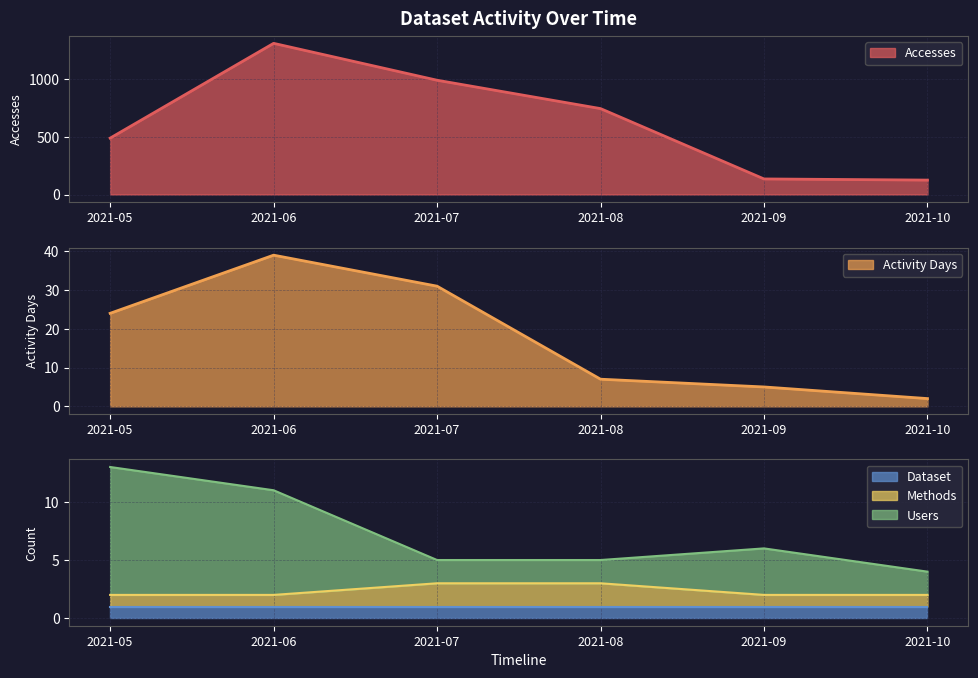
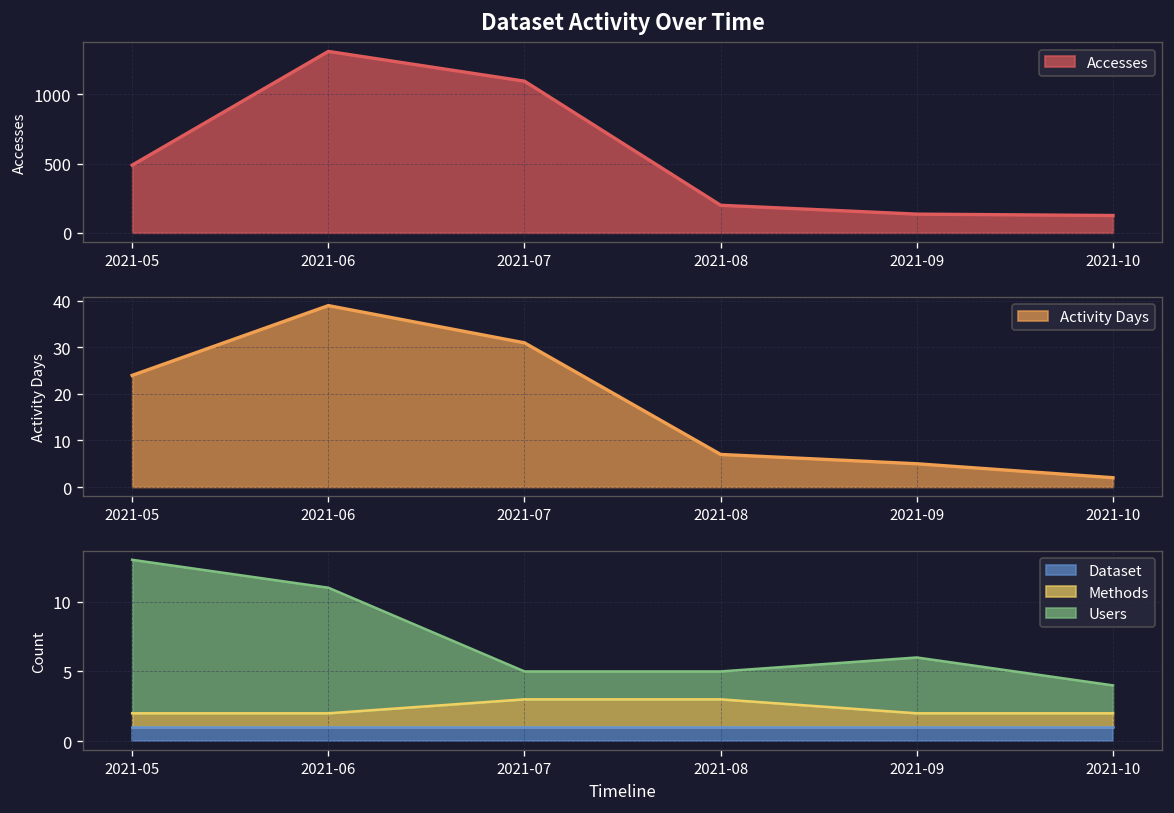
  {
    "Dataset Activity Over Time": {
      "2021-05": 490,
      "2021-06": 1310,
-     "2021-07": 990,
-     "2021-08": 750,
+     "2021-07": 1100,
+     "2021-08": 200,
      "2021-09": 140,
      "2021-10": 130
    }
  }
